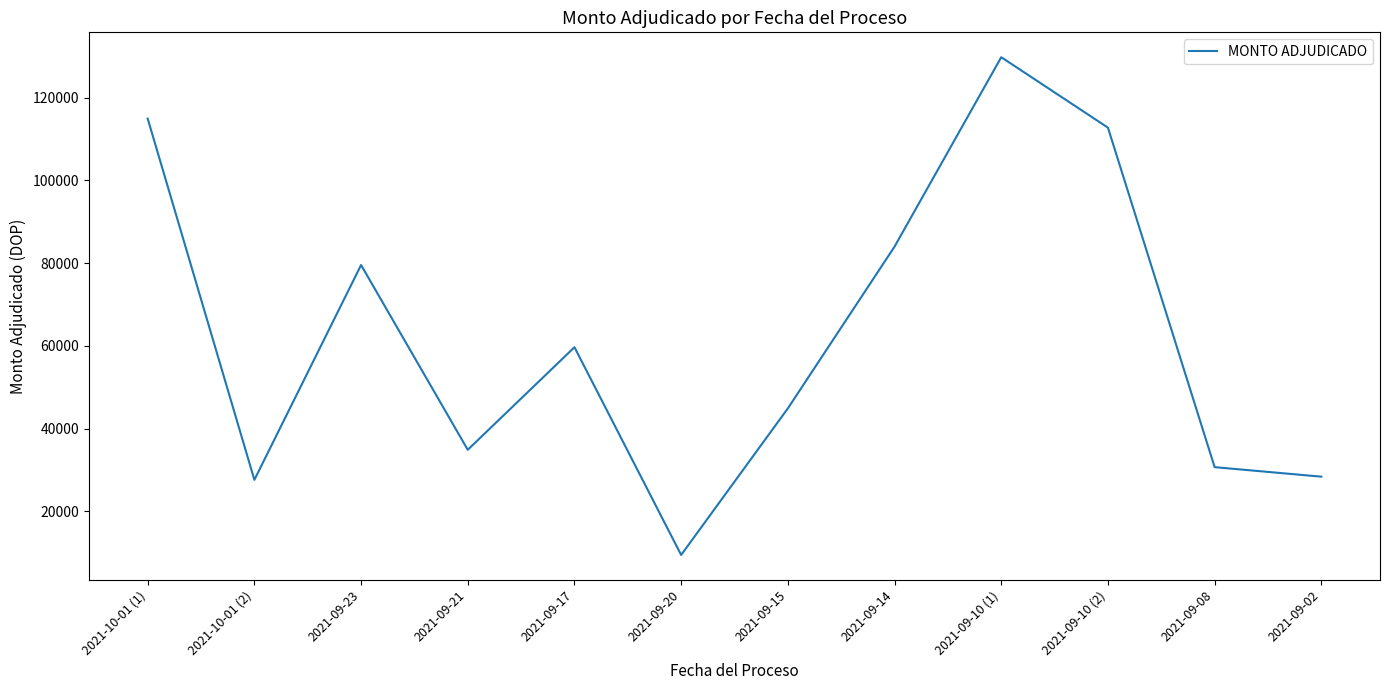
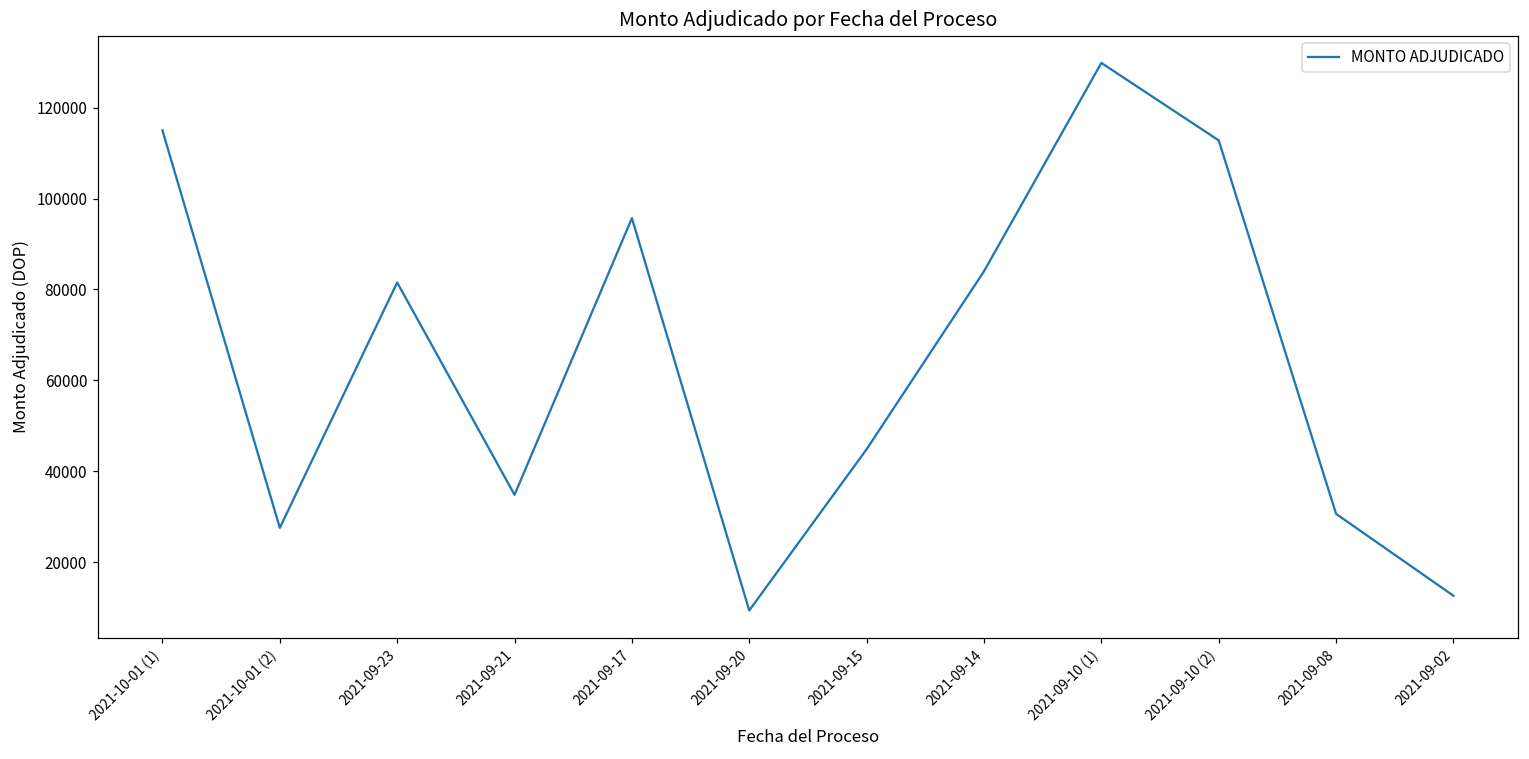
  {
    "2021-10-01 (1)": 115000,
    "2021-10-01 (2)": 28000,
-   "2021-09-23": 80000,
+   "2021-09-23": 82000,
    "2021-09-21": 35000,
-   "2021-09-17": 60000,
+   "2021-09-17": 96000,
    "2021-09-20": 9000,
    "2021-09-15": 45000,
    "2021-09-14": 84000,
    "2021-09-10 (1)": 130000,
    "2021-09-10 (2)": 113000,
    "2021-09-08": 31000,
-   "2021-09-02": 28000
+   "2021-09-02": 13000
  }
